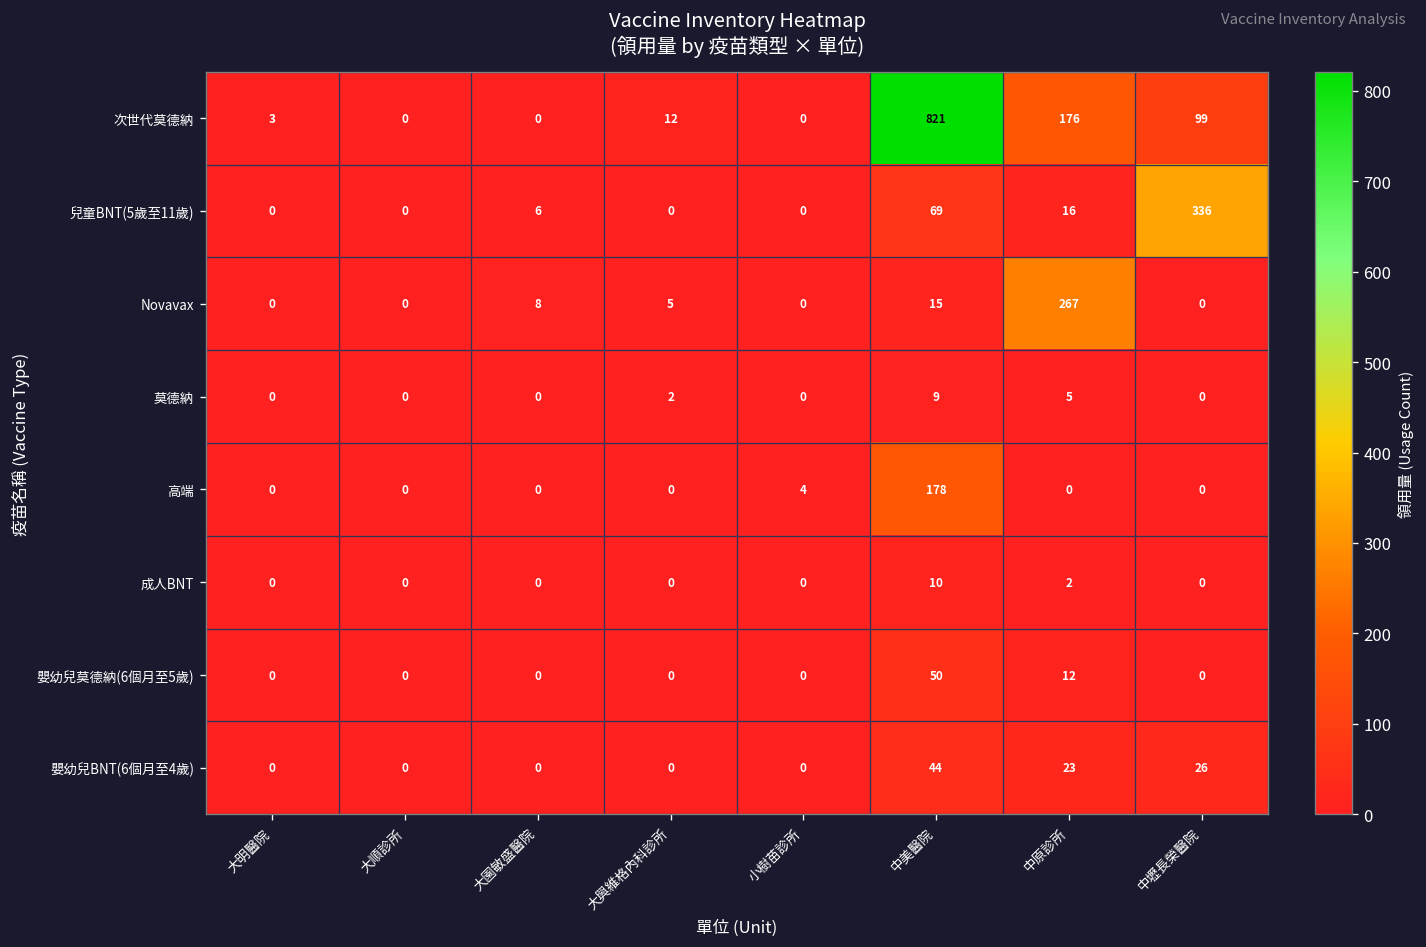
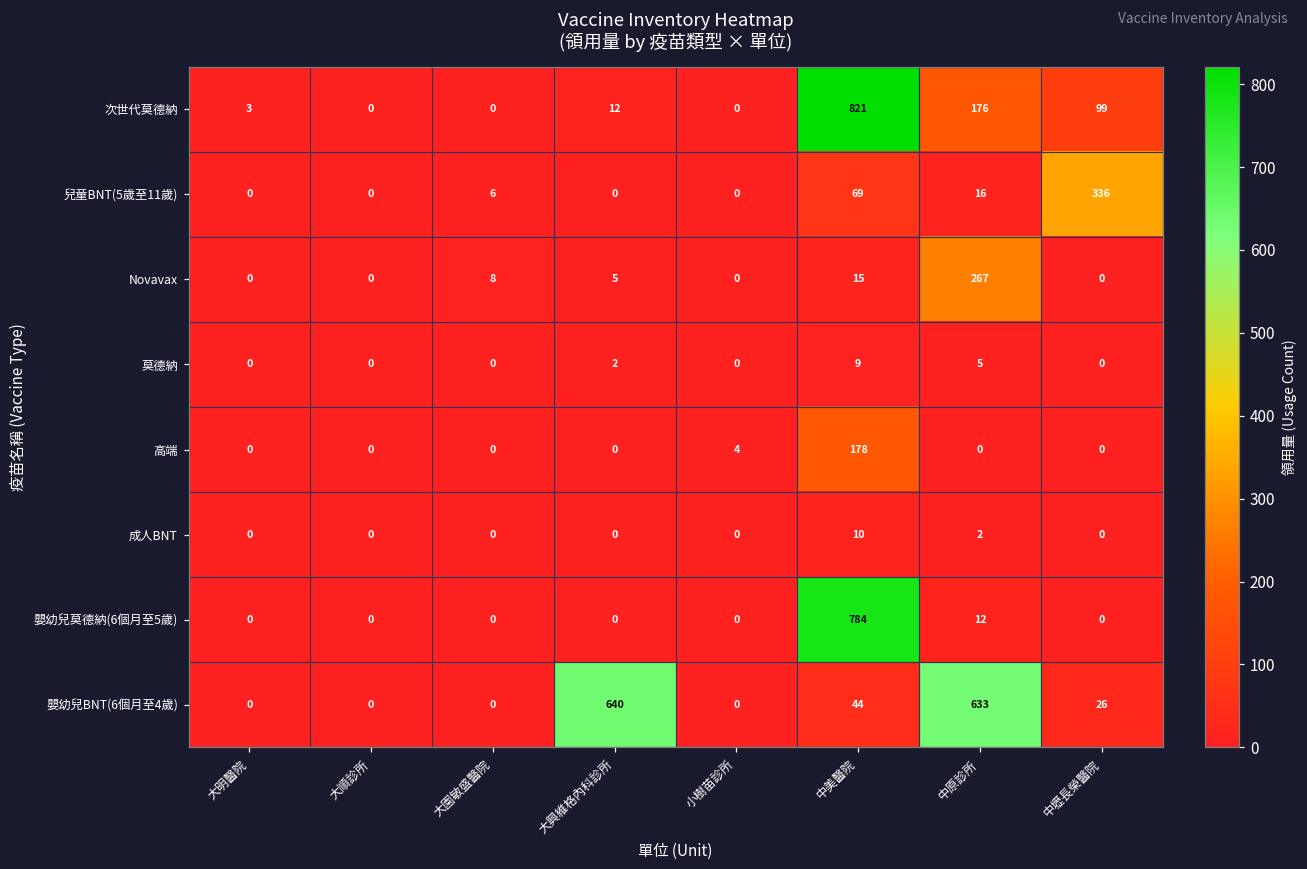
  {
    "次世代莫德納": {
      "大明醫院": 3,
      "大順診所": 0,
      "大園敏盛醫院": 0,
      "大興維格內科診所": 12,
      "小樹苗診所": 0,
      "中美醫院": 821,
      "中原診所": 176,
      "中壢長榮醫院": 99
    },
    "兒童BNT(5歲至11歲)": {
      "大明醫院": 0,
      "大順診所": 0,
      "大園敏盛醫院": 6,
      "大興維格內科診所": 0,
      "小樹苗診所": 0,
      "中美醫院": 69,
      "中原診所": 16,
      "中壢長榮醫院": 336
    },
    "Novavax": {
      "大明醫院": 0,
      "大順診所": 0,
      "大園敏盛醫院": 8,
      "大興維格內科診所": 5,
      "小樹苗診所": 0,
      "中美醫院": 15,
      "中原診所": 267,
      "中壢長榮醫院": 0
    },
    "莫德納": {
      "大明醫院": 0,
      "大順診所": 0,
      "大園敏盛醫院": 0,
      "大興維格內科診所": 2,
      "小樹苗診所": 0,
      "中美醫院": 9,
      "中原診所": 5,
      "中壢長榮醫院": 0
    },
    "高端": {
      "大明醫院": 0,
      "大順診所": 0,
      "大園敏盛醫院": 0,
      "大興維格內科診所": 0,
      "小樹苗診所": 4,
      "中美醫院": 178,
      "中原診所": 0,
      "中壢長榮醫院": 0
    },
    "成人BNT": {
      "大明醫院": 0,
      "大順診所": 0,
      "大園敏盛醫院": 0,
      "大興維格內科診所": 0,
      "小樹苗診所": 0,
      "中美醫院": 10,
      "中原診所": 2,
      "中壢長榮醫院": 0
    },
    "嬰幼兒莫德納(6個月至5歲)": {
      "大明醫院": 0,
      "大順診所": 0,
      "大園敏盛醫院": 0,
      "大興維格內科診所": 0,
      "小樹苗診所": 0,
-     "中美醫院": 50,
+     "中美醫院": 784,
      "中原診所": 12,
      "中壢長榮醫院": 0
    },
    "嬰幼兒BNT(6個月至4歲)": {
      "大明醫院": 0,
      "大順診所": 0,
      "大園敏盛醫院": 0,
-     "大興維格內科診所": 0,
+     "大興維格內科診所": 640,
      "小樹苗診所": 0,
      "中美醫院": 44,
-     "中原診所": 23,
+     "中原診所": 633,
      "中壢長榮醫院": 26
    }
  }
